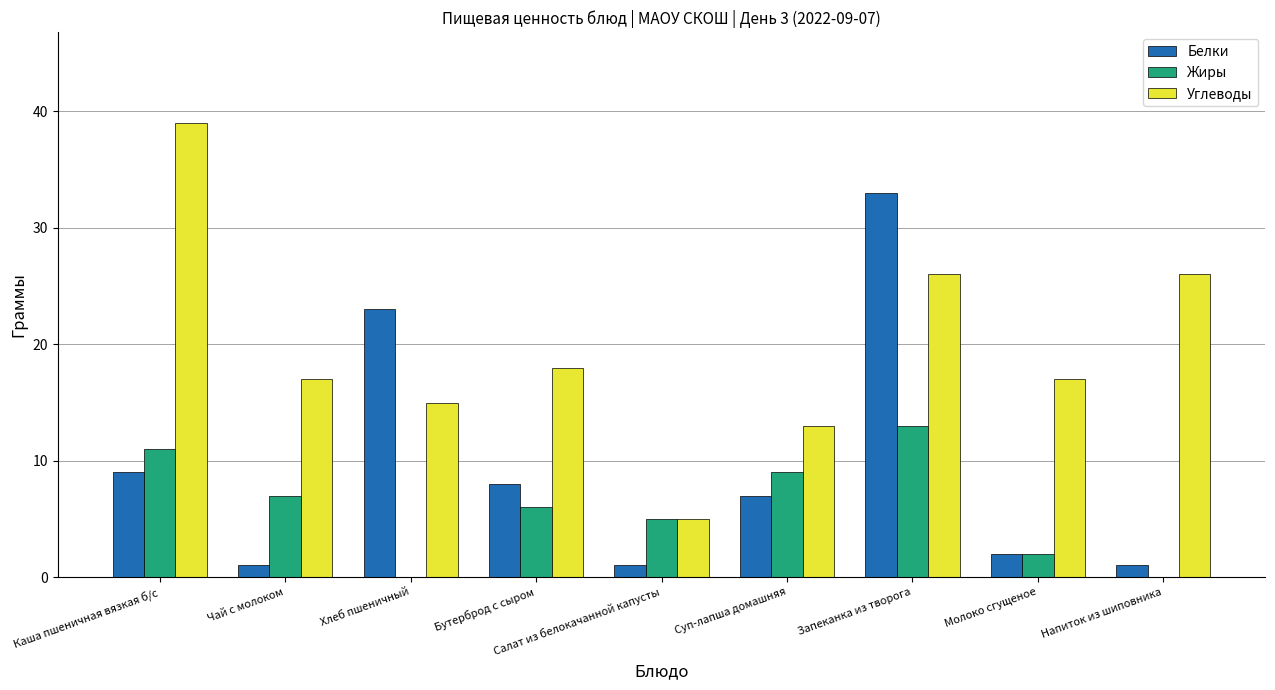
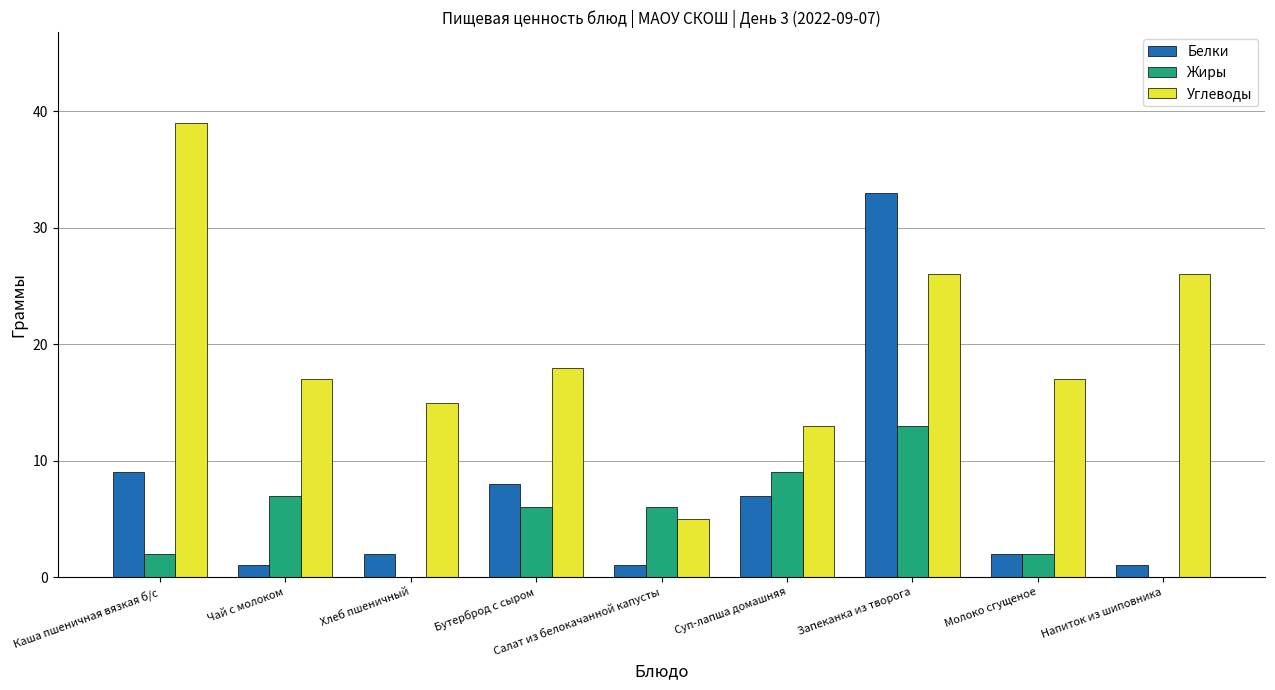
  {
    "Белки": {
      "Каша пшеничная вязкая б/с": 9,
      "Чай с молоком": 1,
-     "Хлеб пшеничный": 23,
+     "Хлеб пшеничный": 2,
      "Бутерброд с сыром": 8,
      "Салат из белокачанной капусты": 1,
      "Суп-лапша домашняя": 7,
      "Запеканка из творога": 33,
      "Молоко сгущеное": 2,
      "Напиток из шиповника": 1
    },
    "Жиры": {
-     "Каша пшеничная вязкая б/с": 11,
+     "Каша пшеничная вязкая б/с": 2,
      "Чай с молоком": 7,
      "Хлеб пшеничный": 0,
      "Бутерброд с сыром": 6,
-     "Салат из белокачанной капусты": 5,
+     "Салат из белокачанной капусты": 6,
      "Суп-лапша домашняя": 9,
      "Запеканка из творога": 13,
      "Молоко сгущеное": 2,
      "Напиток из шиповника": 0
    },
    "Углеводы": {
      "Каша пшеничная вязкая б/с": 39,
      "Чай с молоком": 17,
      "Хлеб пшеничный": 15,
      "Бутерброд с сыром": 18,
      "Салат из белокачанной капусты": 5,
      "Суп-лапша домашняя": 13,
      "Запеканка из творога": 26,
      "Молоко сгущеное": 17,
      "Напиток из шиповника": 26
    }
  }
